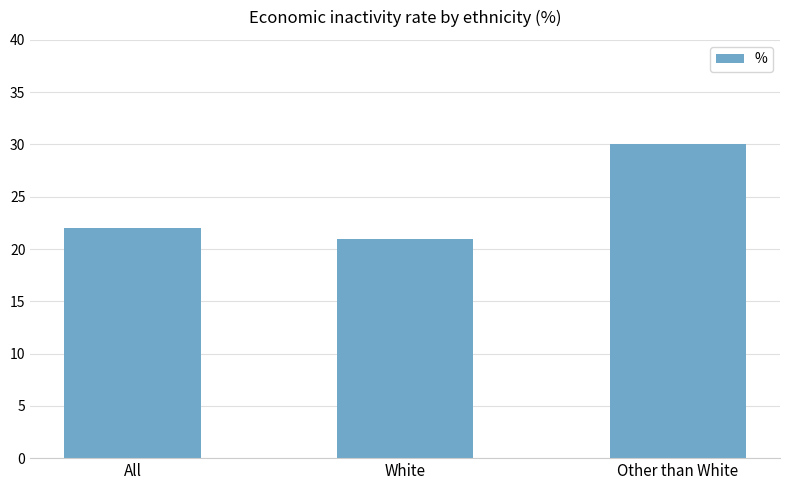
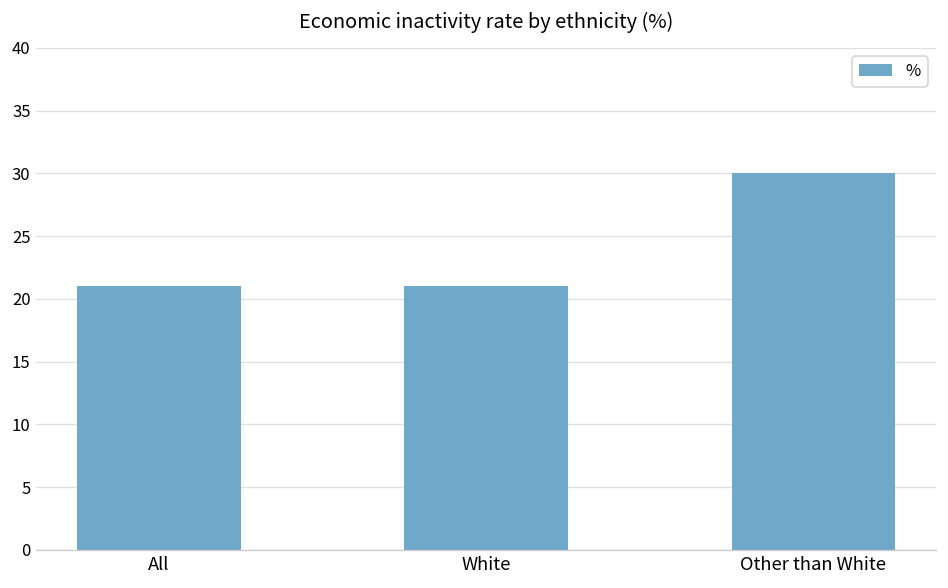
  {
-   "All": 22,
+   "All": 21,
    "White": 21,
    "Other than White": 30
  }
